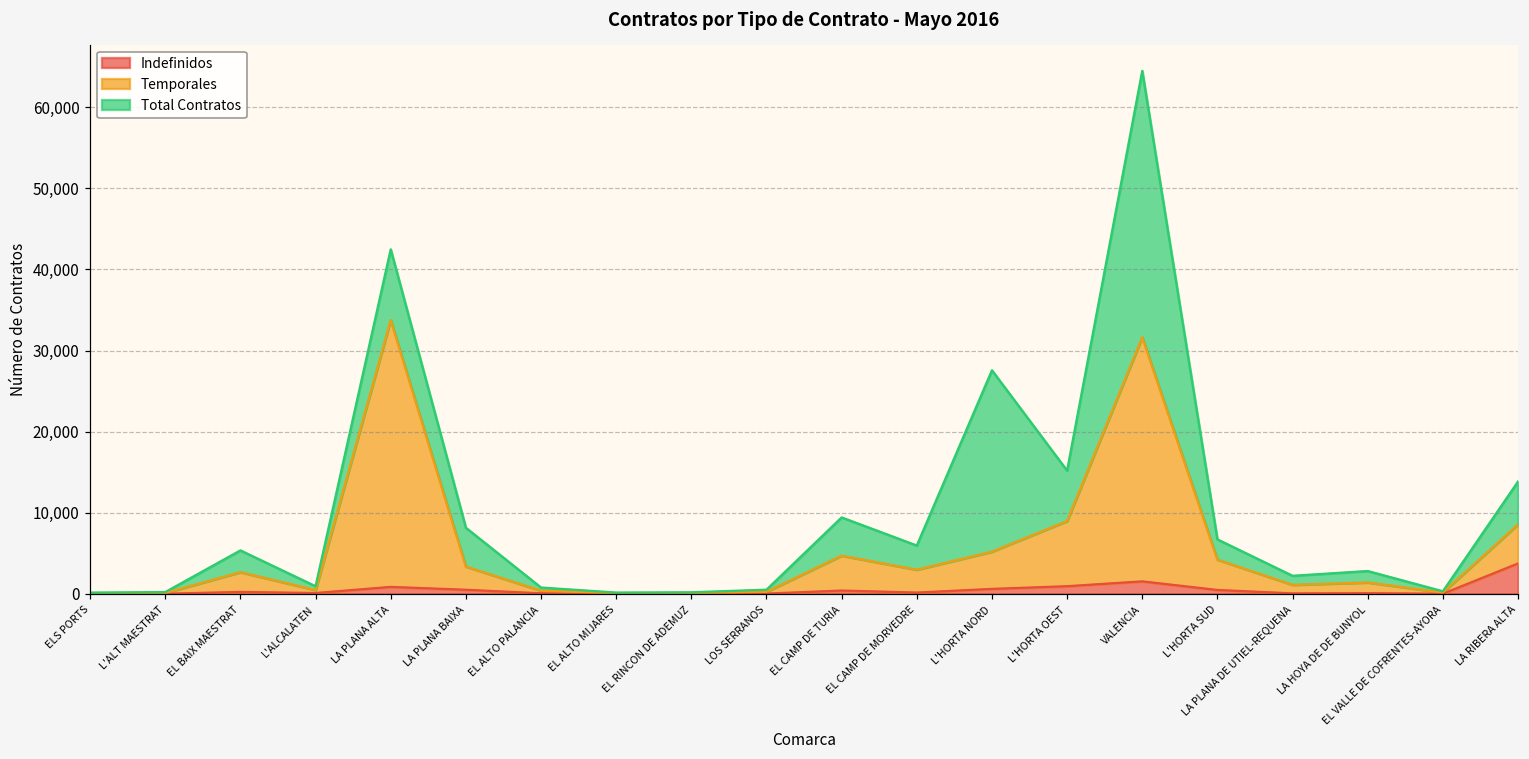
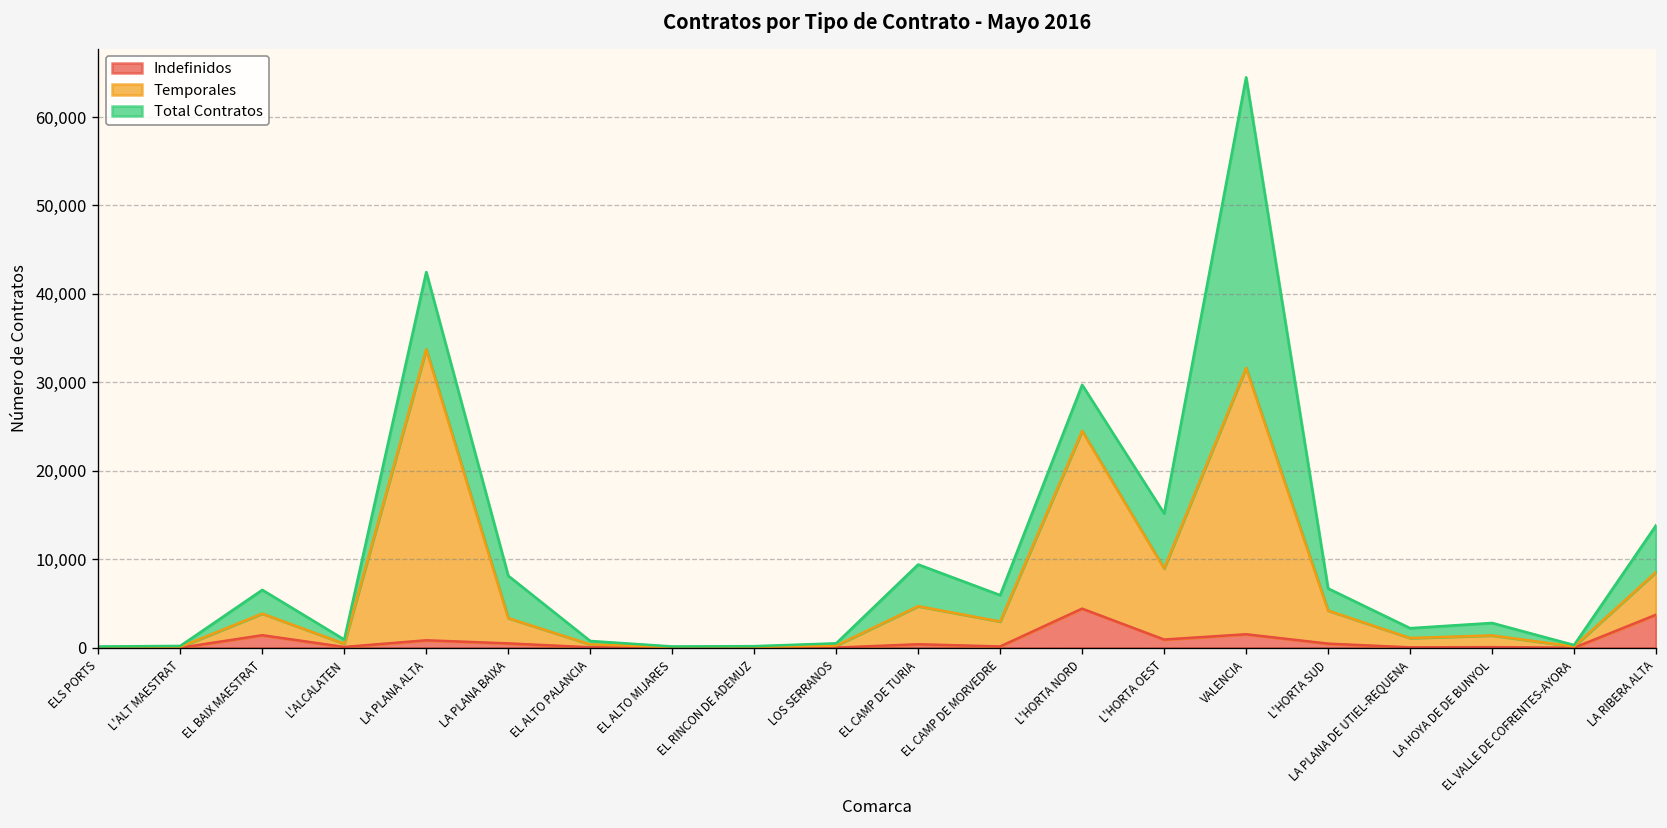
  {
    "Indefinidos": {
-     "EL BAIX MAESTRAT": "0",
+     "EL BAIX MAESTRAT": "1,000",
      "L'ALCALATEN": "0",
      "LA PLANA ALTA": "1,000",
      "LA PLANA BAIXA": "1,000",
      "EL CAMP DE TURIA": "0",
      "EL CAMP DE MORVEDRE": "0",
-     "L'HORTA NORD": "1,000",
+     "L'HORTA NORD": "4,000",
      "L'HORTA OEST": "1,000",
      "VALENCIA": "2,000",
      "L'HORTA SUD": "0",
      "LA PLANA DE UTIEL-REQUENA": "0",
      "LA HOYA DE DE BUNYOL": "0",
      "LA RIBERA ALTA": "4,000"
    },
    "Temporales": {
      "EL BAIX MAESTRAT": "2,000",
      "L'ALCALATEN": "0",
      "LA PLANA ALTA": "33,000",
      "LA PLANA BAIXA": "3,000",
      "EL CAMP DE TURIA": "4,000",
      "EL CAMP DE MORVEDRE": "3,000",
-     "L'HORTA NORD": "5,000",
+     "L'HORTA NORD": "20,000",
      "L'HORTA OEST": "8,000",
      "VALENCIA": "30,000",
      "L'HORTA SUD": "4,000",
      "LA PLANA DE UTIEL-REQUENA": "1,000",
      "LA HOYA DE DE BUNYOL": "1,000",
      "LA RIBERA ALTA": "5,000"
    },
    "Total Contratos": {
      "EL BAIX MAESTRAT": "3,000",
      "L'ALCALATEN": "0",
      "LA PLANA ALTA": "9,000",
      "LA PLANA BAIXA": "5,000",
      "EL ALTO PALANCIA": "0",
      "EL CAMP DE TURIA": "5,000",
      "EL CAMP DE MORVEDRE": "3,000",
-     "L'HORTA NORD": "22,000",
+     "L'HORTA NORD": "5,000",
      "L'HORTA OEST": "6,000",
      "VALENCIA": "33,000",
      "L'HORTA SUD": "2,000",
      "LA PLANA DE UTIEL-REQUENA": "1,000",
      "LA HOYA DE DE BUNYOL": "1,000",
      "LA RIBERA ALTA": "5,000"
    }
  }
